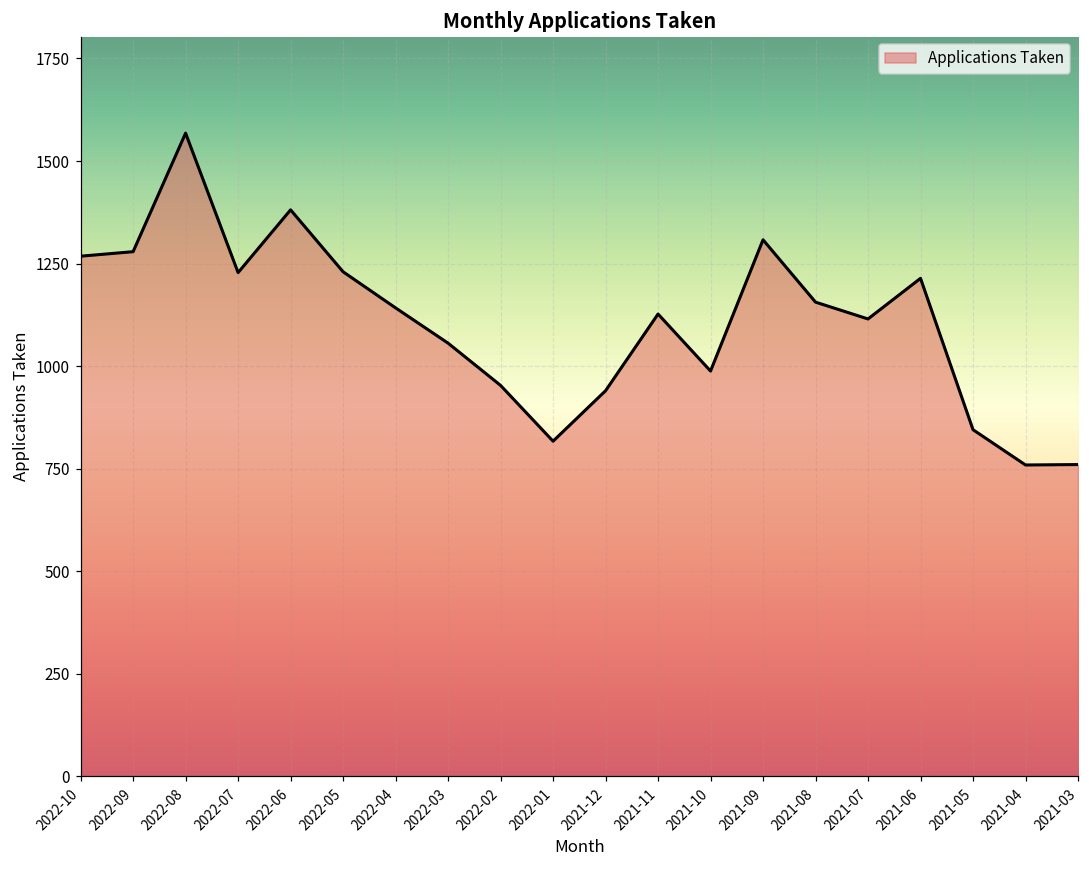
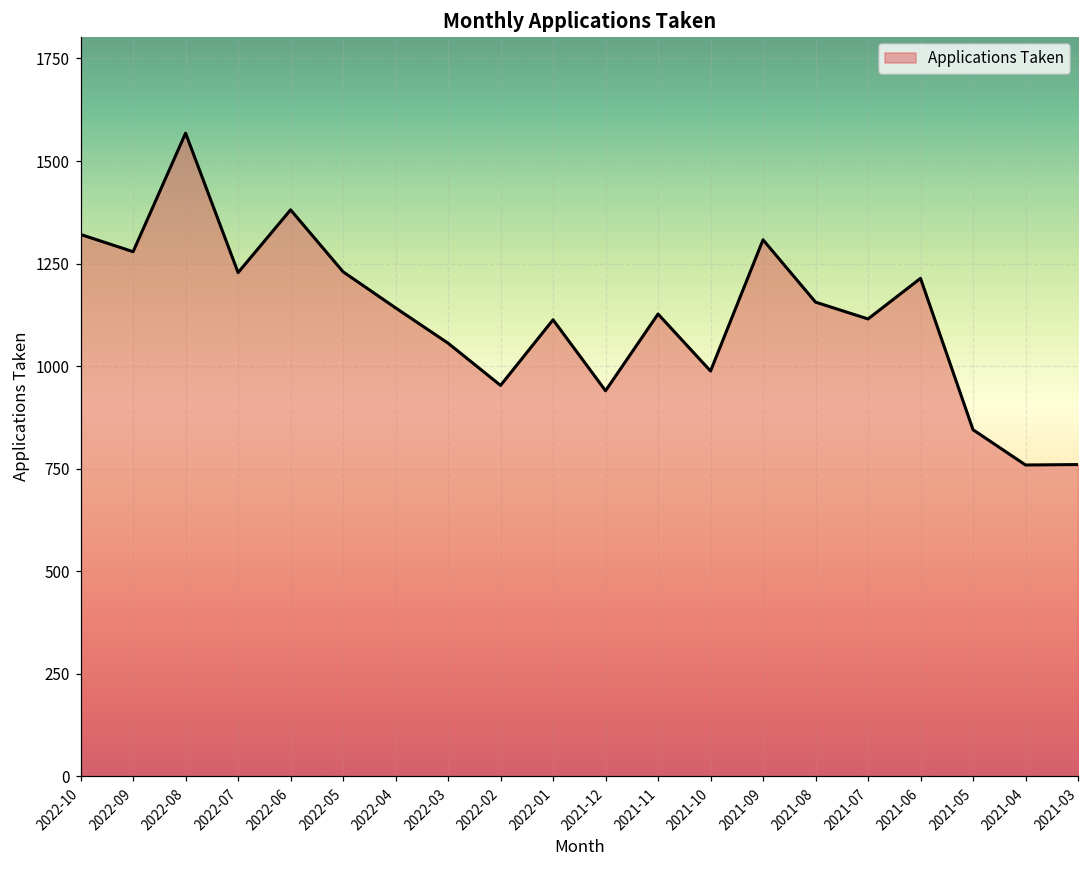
  {
-   "2022-10": 1270,
+   "2022-10": 1320,
    "2022-09": 1280,
    "2022-08": 1570,
    "2022-07": 1230,
    "2022-06": 1380,
    "2022-05": 1230,
    "2022-04": 1140,
    "2022-03": 1060,
    "2022-02": 950,
-   "2022-01": 820,
+   "2022-01": 1110,
    "2021-12": 940,
    "2021-11": 1130,
    "2021-10": 990,
    "2021-09": 1310,
    "2021-08": 1160,
    "2021-07": 1120,
    "2021-06": 1210,
    "2021-05": 850,
    "2021-04": 760,
    "2021-03": 760
  }
